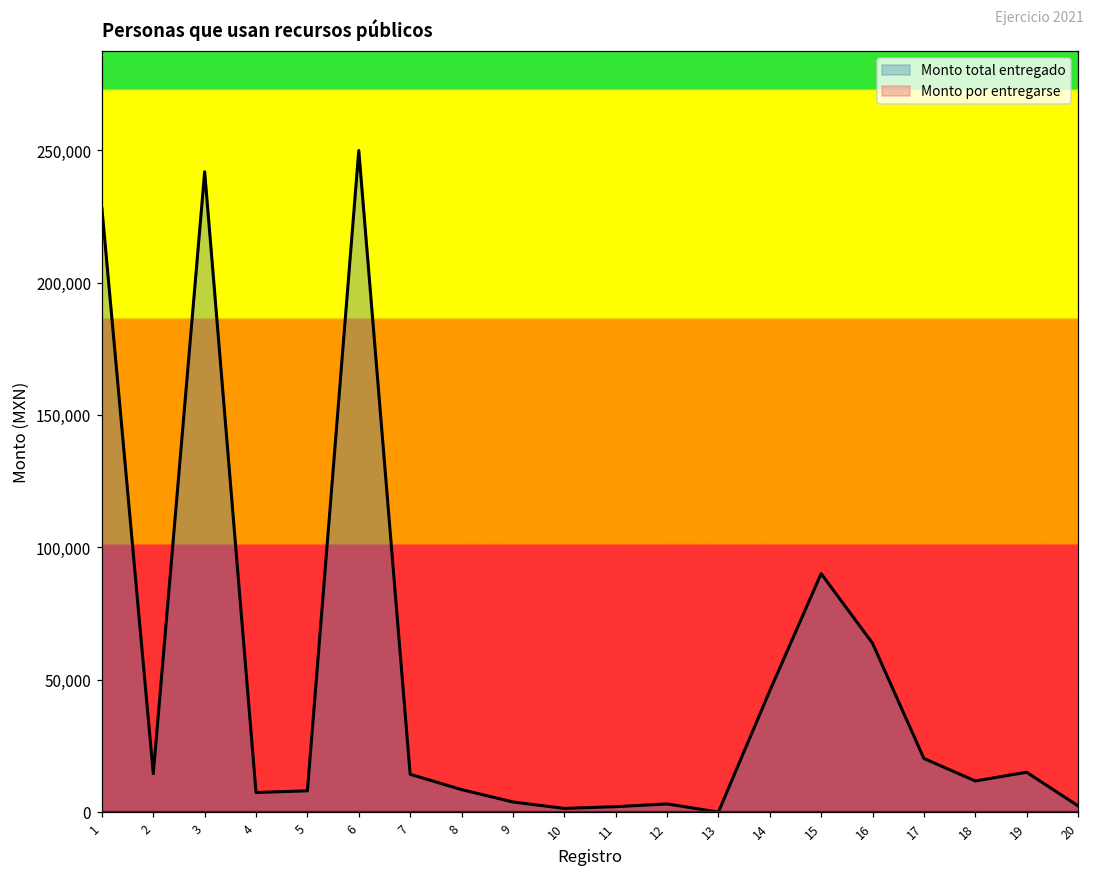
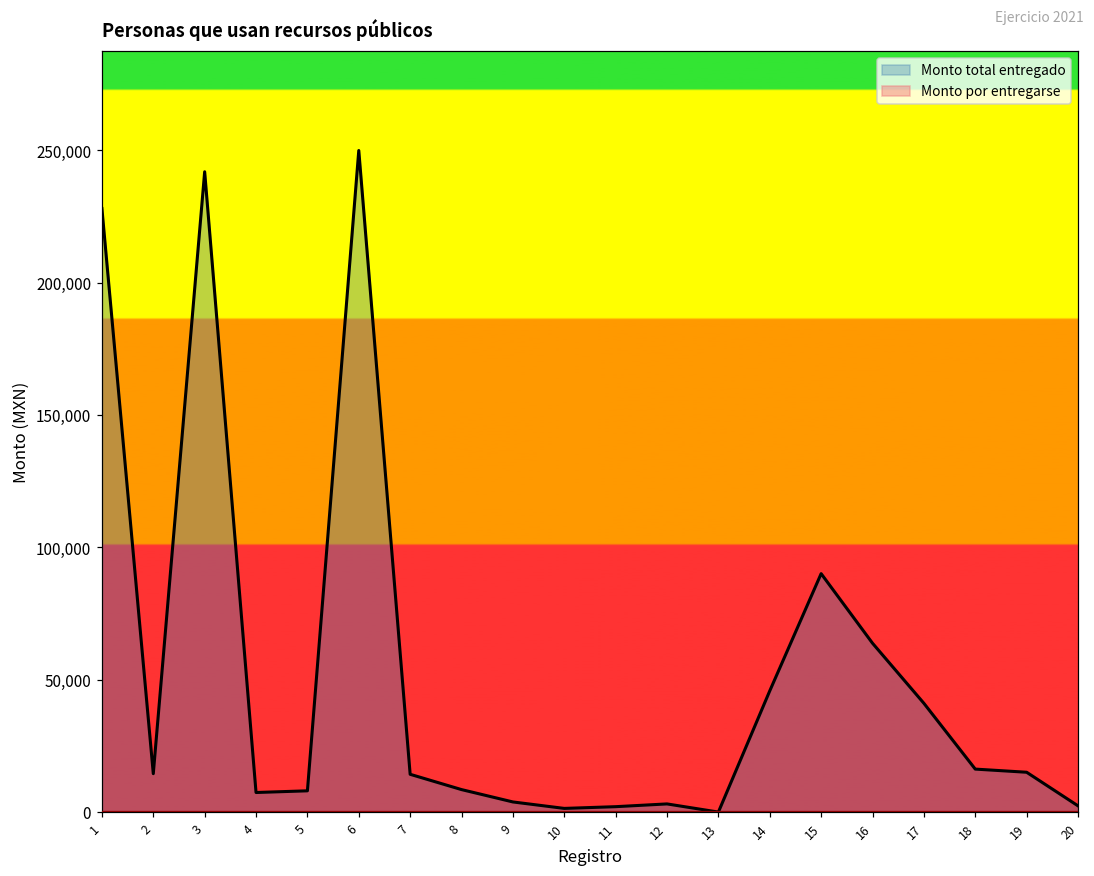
  {
    "Monto total entregado": {
      "1": "228,000",
      "2": "15,000",
      "3": "242,000",
      "4": "7,000",
      "5": "8,000",
      "6": "250,000",
      "7": "14,000",
      "8": "9,000",
      "9": "4,000",
      "10": "1,000",
      "11": "2,000",
      "12": "3,000",
      "14": "46,000",
      "15": "90,000",
      "16": "64,000",
-     "17": "20,000",
-     "18": "12,000",
+     "17": "41,000",
+     "18": "16,000",
      "19": "15,000",
      "20": "2,000"
    },
    "Monto por entregarse": {
      "1": "0",
      "2": "0",
      "3": "0",
      "4": "0",
      "5": "0",
      "6": "0",
      "7": "0",
      "8": "0",
      "9": "0",
      "10": "0",
      "11": "0",
      "12": "0",
      "14": "0",
      "15": "0",
      "16": "0",
      "17": "0",
      "18": "0",
      "19": "0",
      "20": "0"
    }
  }
